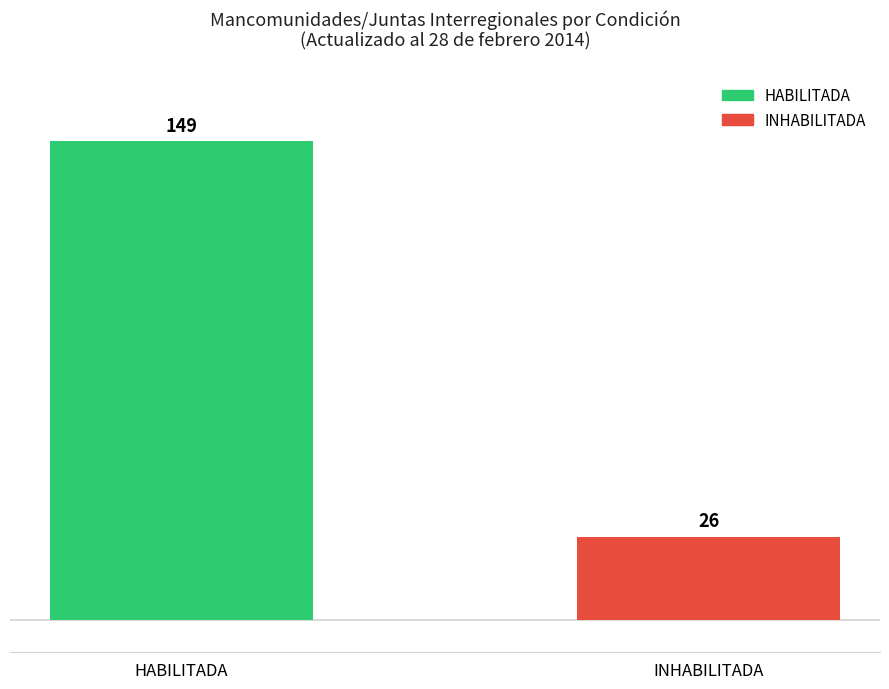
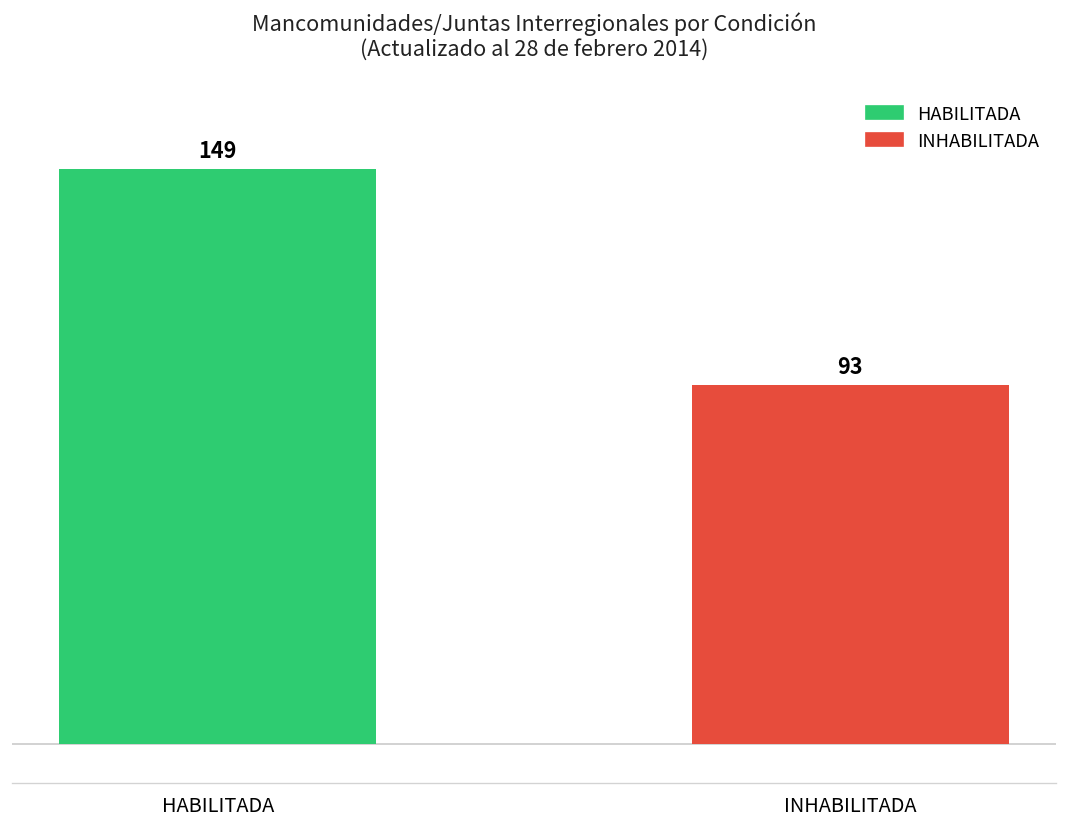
  {
    "HABILITADA": 149,
-   "INHABILITADA": 26
+   "INHABILITADA": 93
  }
